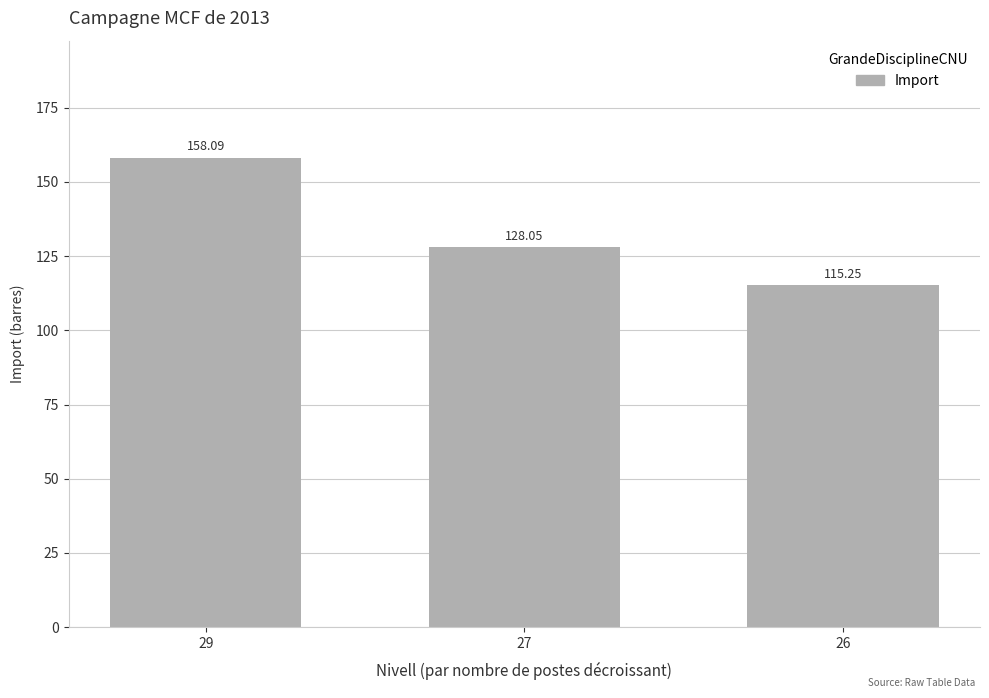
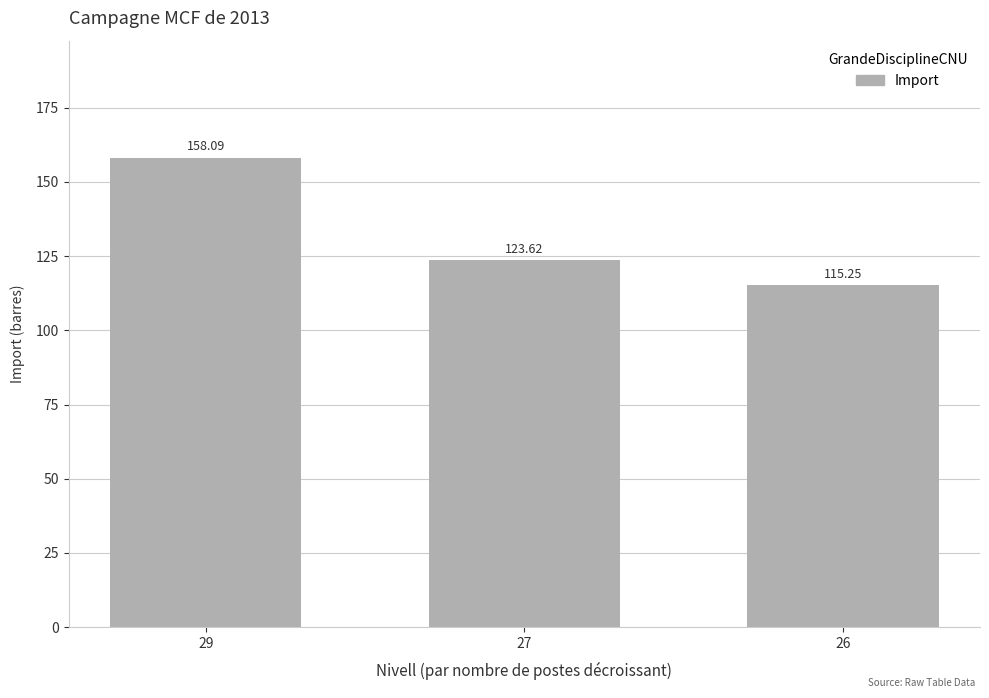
  {
    "29": 158.09,
-   "27": 128.05,
+   "27": 123.62,
    "26": 115.25
  }
